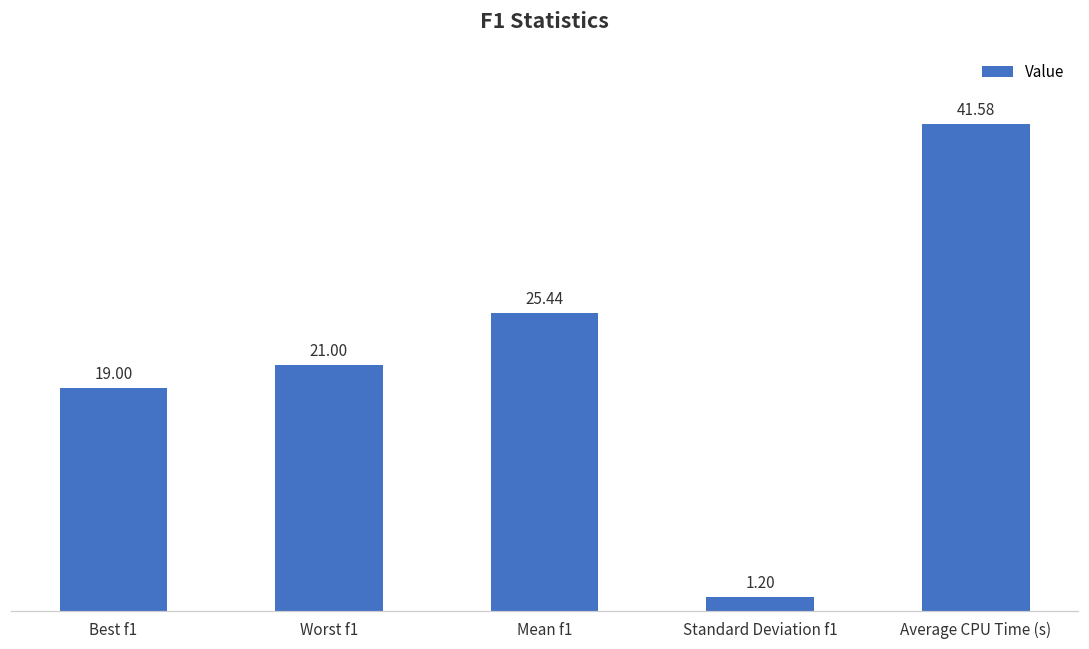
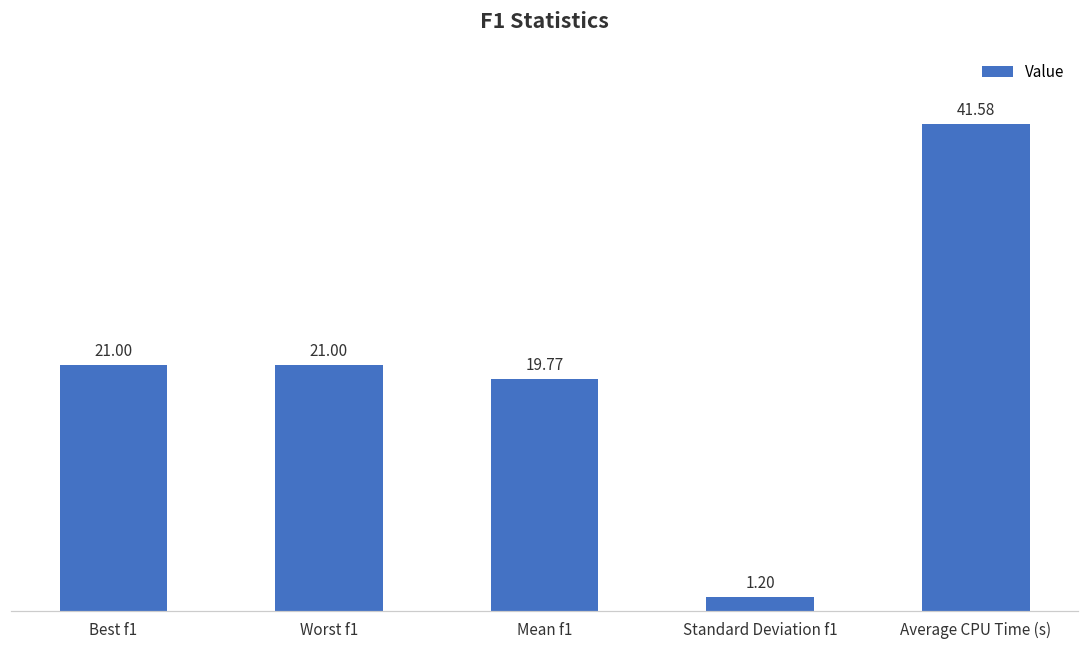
  {
-   "Best f1": 19.00,
+   "Best f1": 21.00,
    "Worst f1": 21.00,
-   "Mean f1": 25.44,
+   "Mean f1": 19.77,
    "Standard Deviation f1": 1.20,
    "Average CPU Time (s)": 41.58
  }
